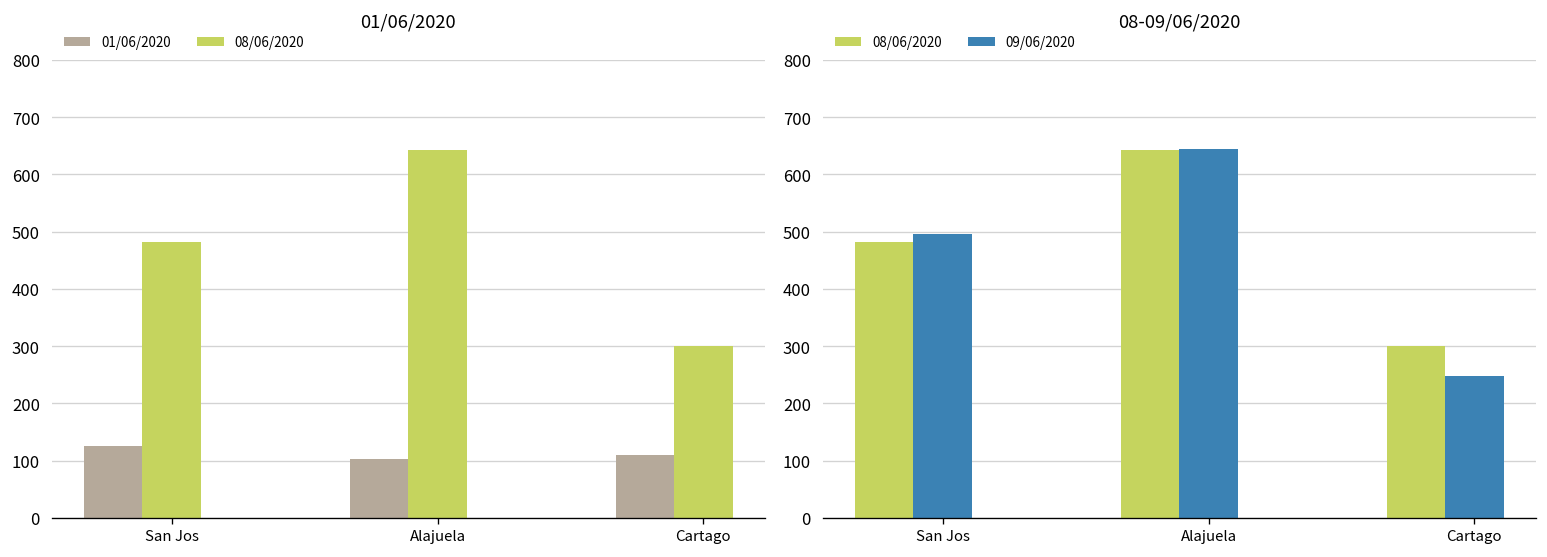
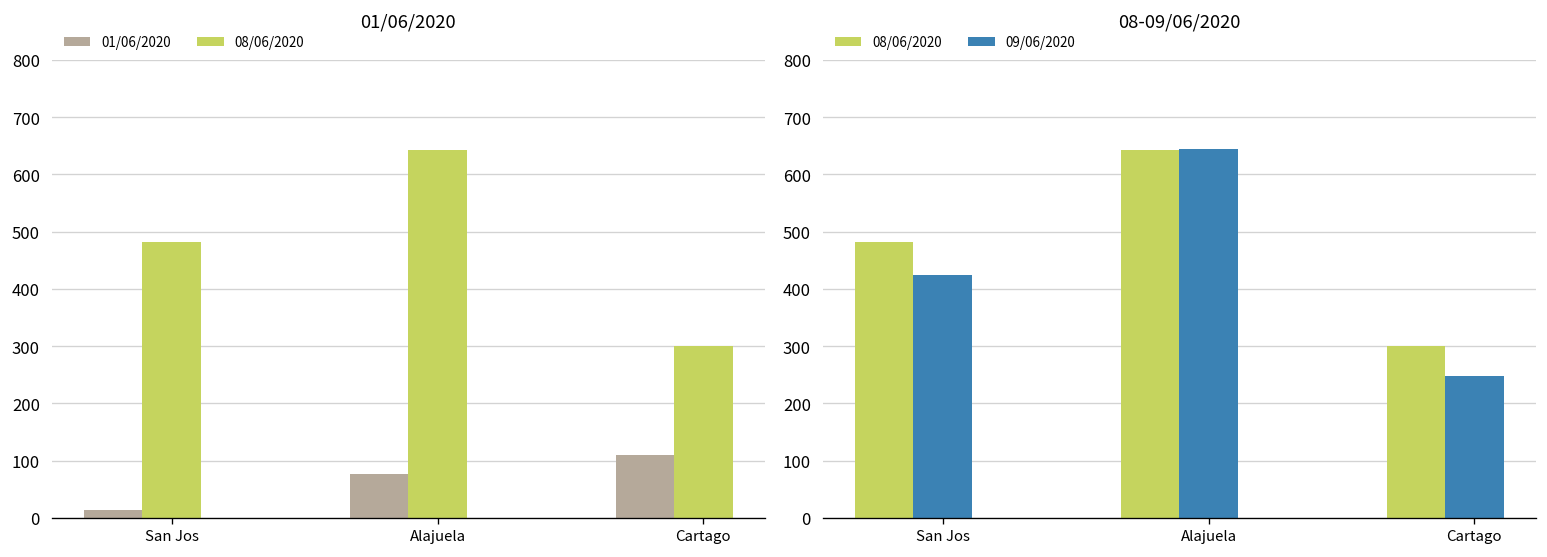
  {
    "01/06/2020": {
      "01/06/2020": {
-       "San Jos": 130,
-       "Alajuela": 100,
+       "San Jos": 10,
+       "Alajuela": 80,
        "Cartago": 110
      },
      "08/06/2020": {
        "San Jos": 480,
        "Alajuela": 640,
        "Cartago": 300
      }
    },
    "08-09/06/2020": {
      "08/06/2020": {
        "San Jos": 480,
        "Alajuela": 640,
        "Cartago": 300
      },
      "09/06/2020": {
-       "San Jos": 500,
+       "San Jos": 420,
        "Alajuela": 650,
        "Cartago": 250
      }
    }
  }
